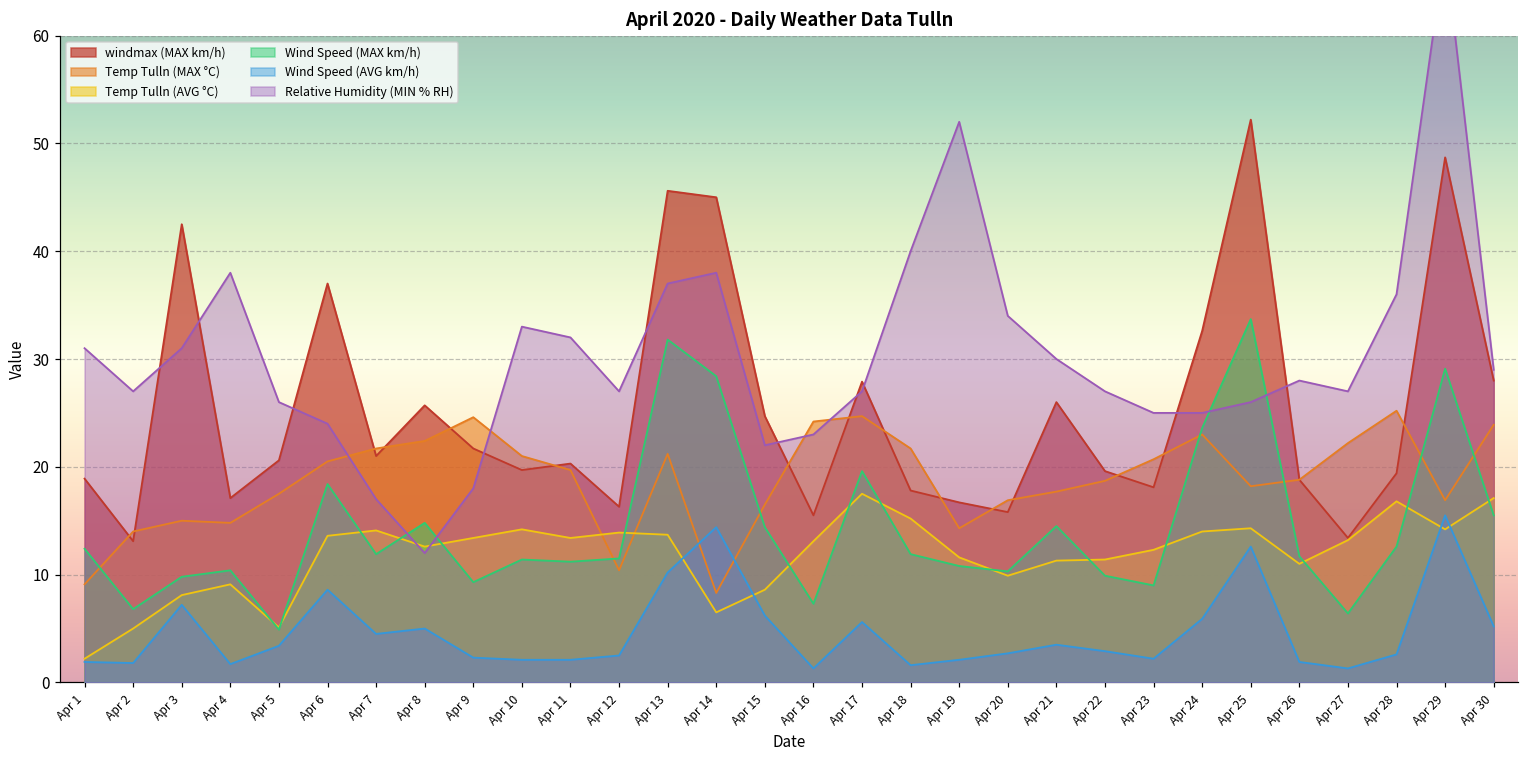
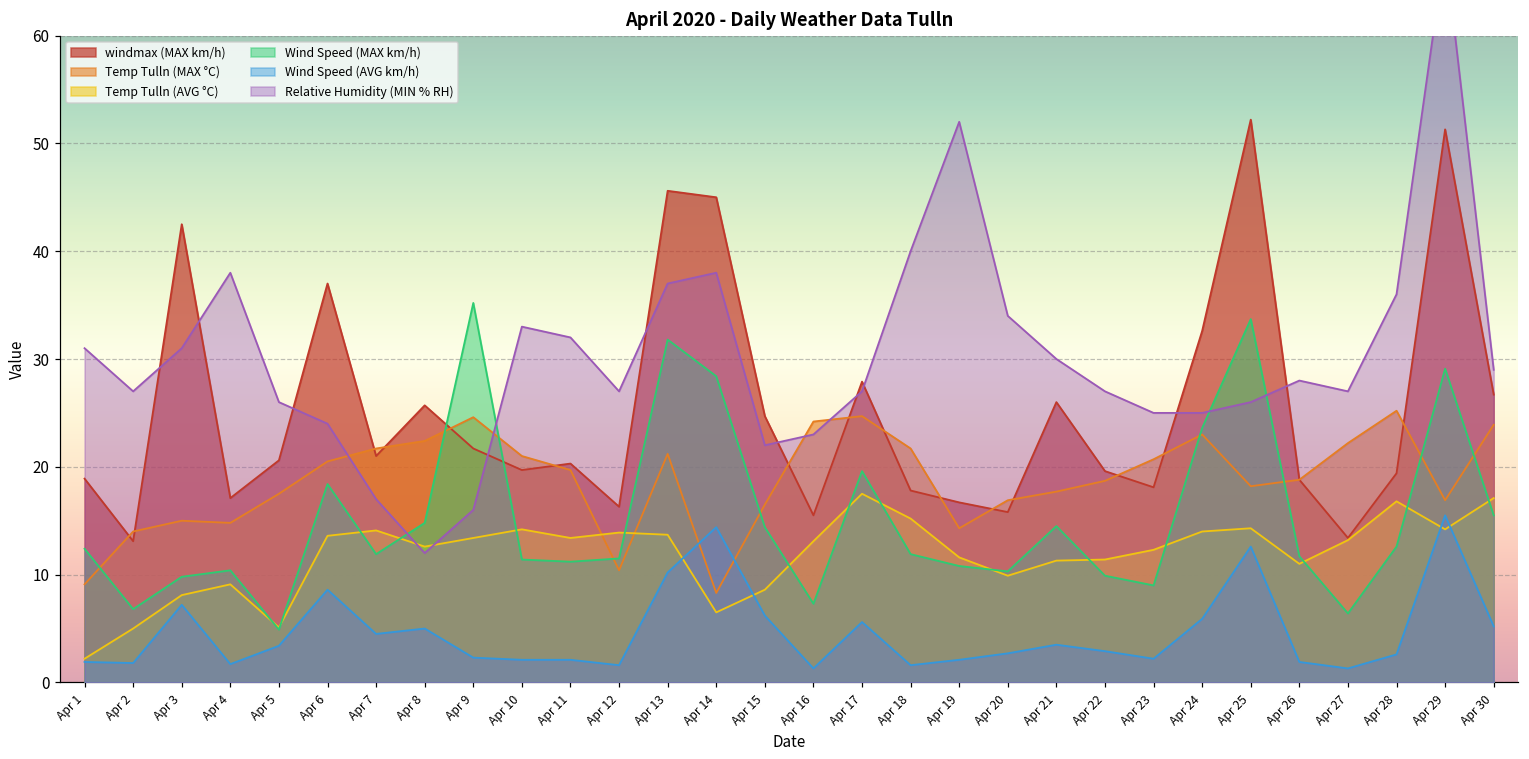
  {
    "windmax (MAX km/h)": {
      "Apr 1": 19,
      "Apr 2": 13,
      "Apr 3": 43,
      "Apr 4": 17,
      "Apr 5": 21,
      "Apr 6": 37,
      "Apr 7": 21,
      "Apr 8": 26,
      "Apr 9": 22,
      "Apr 10": 20,
      "Apr 11": 20,
      "Apr 12": 16,
      "Apr 13": 46,
      "Apr 14": 45,
      "Apr 15": 25,
      "Apr 16": 16,
      "Apr 17": 28,
      "Apr 18": 18,
      "Apr 19": 17,
      "Apr 20": 16,
      "Apr 21": 26,
      "Apr 22": 20,
      "Apr 23": 18,
      "Apr 24": 33,
      "Apr 25": 52,
      "Apr 28": 19,
-     "Apr 29": 49,
-     "Apr 30": 28
+     "Apr 29": 51,
+     "Apr 30": 27
    },
    "Temp Tulln (MAX °C)": {
      "Apr 1": 9,
      "Apr 2": 14,
      "Apr 3": 15,
      "Apr 4": 15,
      "Apr 5": 18,
      "Apr 6": 21,
      "Apr 7": 22,
      "Apr 8": 22,
      "Apr 9": 25,
      "Apr 10": 21,
      "Apr 11": 20,
      "Apr 12": 10,
      "Apr 13": 21,
      "Apr 14": 8,
      "Apr 15": 17,
      "Apr 16": 24,
      "Apr 17": 25,
      "Apr 18": 22,
      "Apr 19": 14,
      "Apr 20": 17,
      "Apr 21": 18,
      "Apr 22": 19,
      "Apr 23": 21,
      "Apr 24": 23,
      "Apr 25": 18,
      "Apr 27": 22,
      "Apr 28": 25,
      "Apr 29": 17,
      "Apr 30": 24
    },
    "Temp Tulln (AVG °C)": {
      "Apr 1": 2,
      "Apr 2": 5,
      "Apr 3": 8,
      "Apr 4": 9,
      "Apr 6": 14,
      "Apr 7": 14,
      "Apr 8": 13,
      "Apr 9": 13,
      "Apr 10": 14,
      "Apr 11": 13,
      "Apr 12": 14,
      "Apr 13": 14,
      "Apr 14": 7,
      "Apr 15": 9,
      "Apr 16": 13,
      "Apr 17": 18,
      "Apr 18": 15,
      "Apr 19": 12,
      "Apr 20": 10,
      "Apr 21": 11,
      "Apr 22": 11,
      "Apr 23": 12,
      "Apr 24": 14,
      "Apr 25": 14,
      "Apr 26": 11,
      "Apr 28": 17,
      "Apr 29": 14,
      "Apr 30": 17
    },
    "Wind Speed (MAX km/h)": {
      "Apr 1": 12,
      "Apr 2": 7,
      "Apr 3": 10,
      "Apr 4": 10,
      "Apr 6": 18,
      "Apr 7": 12,
      "Apr 8": 15,
-     "Apr 9": 9,
+     "Apr 9": 35,
      "Apr 10": 11,
      "Apr 11": 11,
      "Apr 12": 12,
      "Apr 13": 32,
      "Apr 14": 28,
      "Apr 15": 14,
      "Apr 16": 7,
      "Apr 17": 20,
      "Apr 18": 12,
      "Apr 19": 11,
      "Apr 20": 10,
      "Apr 21": 15,
      "Apr 22": 10,
      "Apr 23": 9,
      "Apr 24": 24,
      "Apr 25": 34,
      "Apr 26": 12,
      "Apr 27": 6,
      "Apr 28": 13,
      "Apr 29": 29,
      "Apr 30": 16
    },
    "Wind Speed (AVG km/h)": {
      "Apr 1": 2,
      "Apr 2": 2,
      "Apr 3": 7,
      "Apr 4": 2,
      "Apr 5": 3,
      "Apr 6": 9,
      "Apr 7": 5,
      "Apr 8": 5,
      "Apr 9": 2,
      "Apr 10": 2,
      "Apr 11": 2,
-     "Apr 12": 3,
+     "Apr 12": 2,
      "Apr 13": 10,
      "Apr 14": 14,
      "Apr 15": 6,
      "Apr 16": 1,
      "Apr 17": 6,
      "Apr 18": 2,
      "Apr 19": 2,
      "Apr 20": 3,
      "Apr 21": 4,
      "Apr 22": 3,
      "Apr 23": 2,
      "Apr 24": 6,
      "Apr 25": 13,
      "Apr 26": 2,
      "Apr 27": 1,
      "Apr 28": 3,
      "Apr 29": 16,
      "Apr 30": 5
    },
    "Relative Humidity (MIN % RH)": {
      "Apr 1": 31,
      "Apr 2": 27,
      "Apr 3": 31,
      "Apr 4": 38,
      "Apr 5": 26,
      "Apr 6": 24,
      "Apr 7": 17,
      "Apr 8": 12,
-     "Apr 9": 18,
+     "Apr 9": 16,
      "Apr 10": 33,
      "Apr 11": 32,
      "Apr 12": 27,
      "Apr 13": 37,
      "Apr 14": 38,
      "Apr 15": 22,
      "Apr 16": 23,
      "Apr 17": 27,
      "Apr 18": 40,
      "Apr 19": 52,
      "Apr 20": 34,
      "Apr 21": 30,
      "Apr 22": 27,
      "Apr 23": 25,
      "Apr 24": 25,
      "Apr 25": 26,
      "Apr 26": 28,
      "Apr 27": 27,
      "Apr 28": 36,
      "Apr 30": 29
    }
  }
